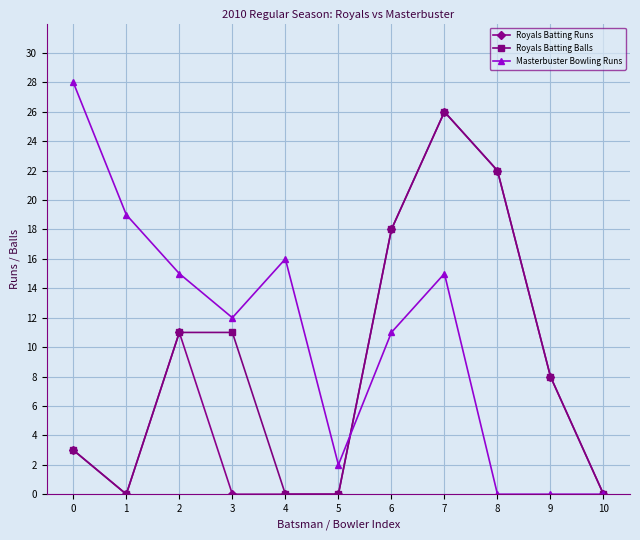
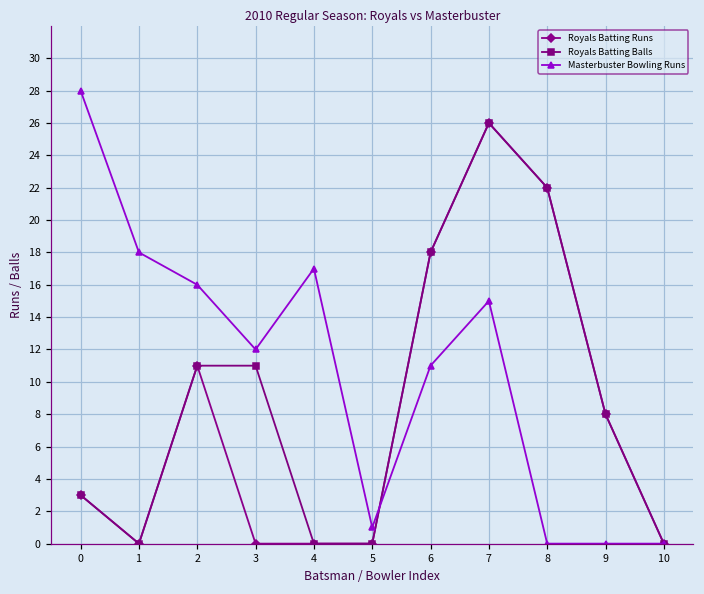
  {
    "Masterbuster Bowling Runs": {
      "0": 28,
-     "1": 19,
-     "2": 15,
+     "1": 18,
+     "2": 16,
      "3": 12,
-     "4": 16,
-     "5": 2,
+     "4": 17,
+     "5": 1,
      "6": 11,
      "7": 15,
      "8": 0,
      "9": 0
    }
  }
